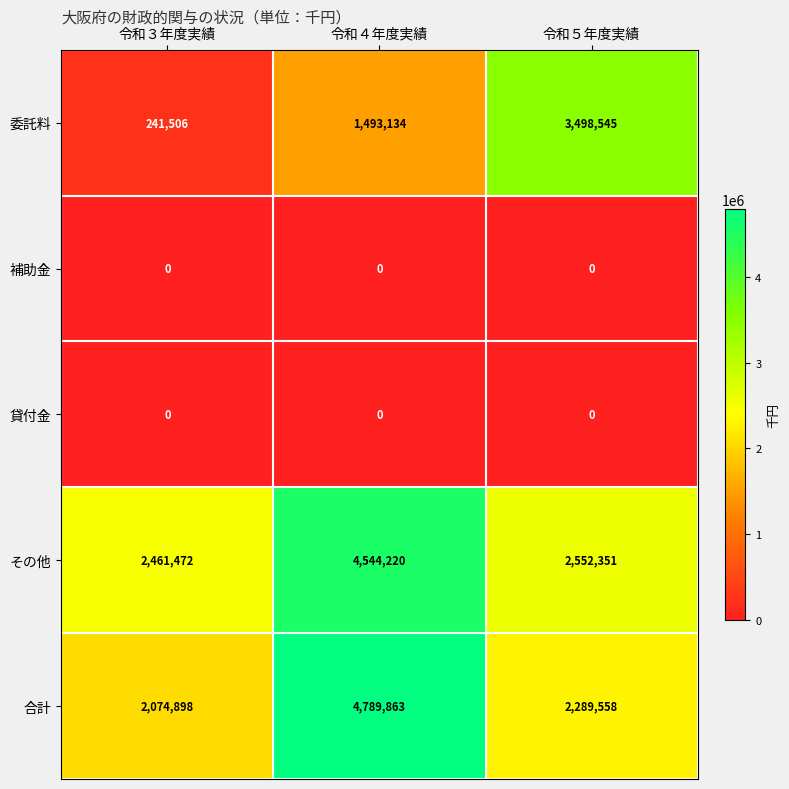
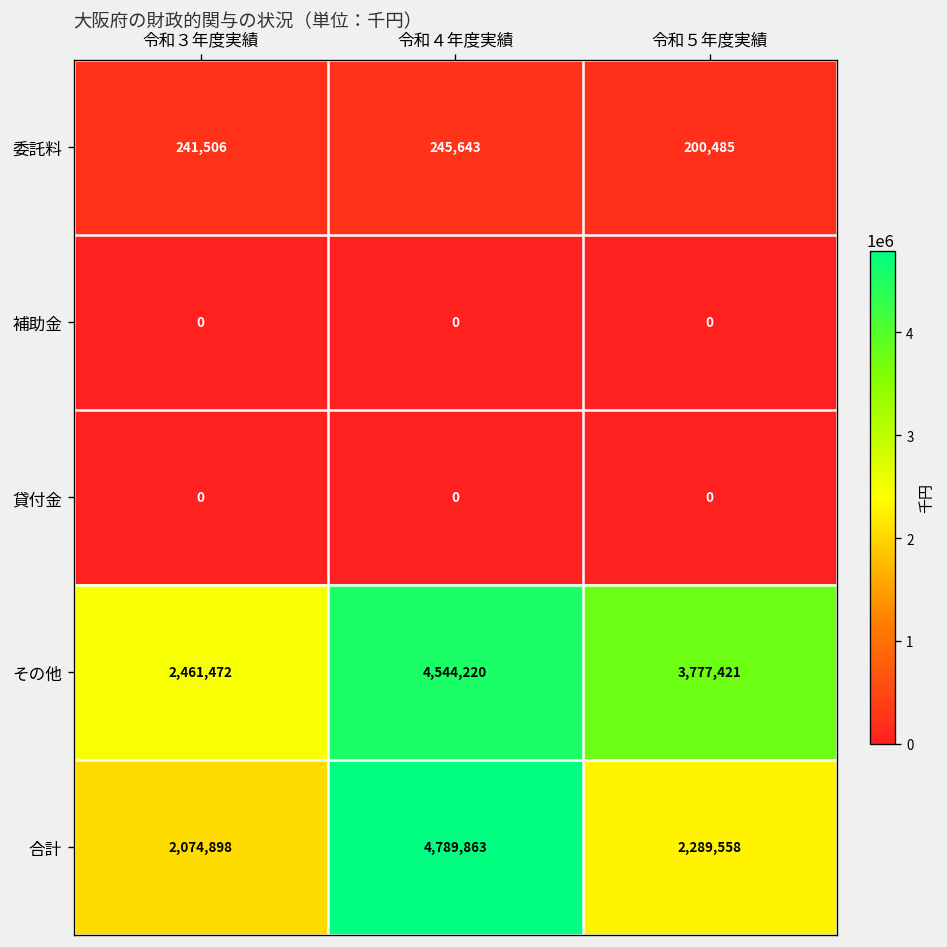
  {
    "委託料": {
      "令和３年度実績": "241,506",
-     "令和４年度実績": "1,493,134",
-     "令和５年度実績": "3,498,545"
+     "令和４年度実績": "245,643",
+     "令和５年度実績": "200,485"
    },
    "補助金": {
      "令和３年度実績": "0",
      "令和４年度実績": "0",
      "令和５年度実績": "0"
    },
    "貸付金": {
      "令和３年度実績": "0",
      "令和４年度実績": "0",
      "令和５年度実績": "0"
    },
    "その他": {
      "令和３年度実績": "2,461,472",
      "令和４年度実績": "4,544,220",
-     "令和５年度実績": "2,552,351"
+     "令和５年度実績": "3,777,421"
    },
    "合計": {
      "令和３年度実績": "2,074,898",
      "令和４年度実績": "4,789,863",
      "令和５年度実績": "2,289,558"
    }
  }
